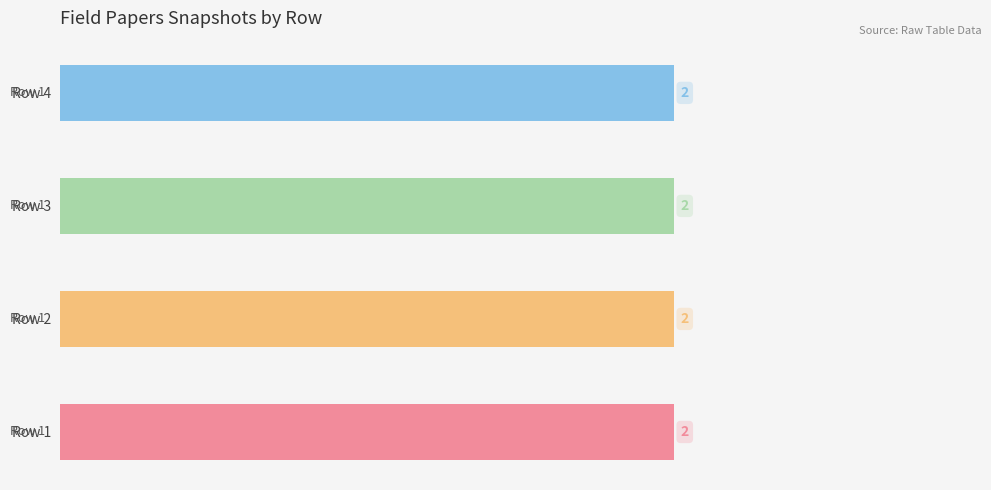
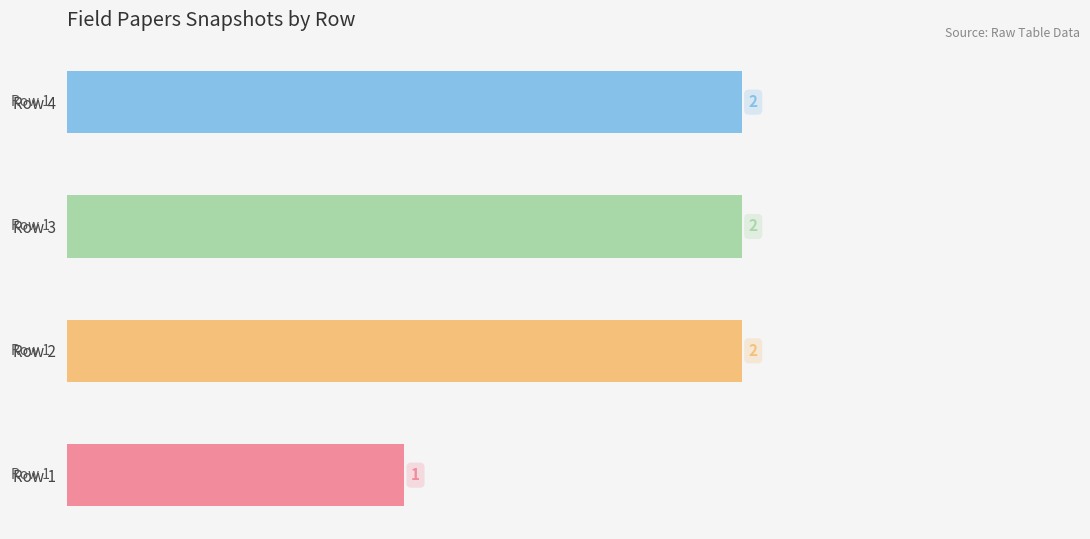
  {
-   "Row 1": 2
+   "Row 1": 1
  }
